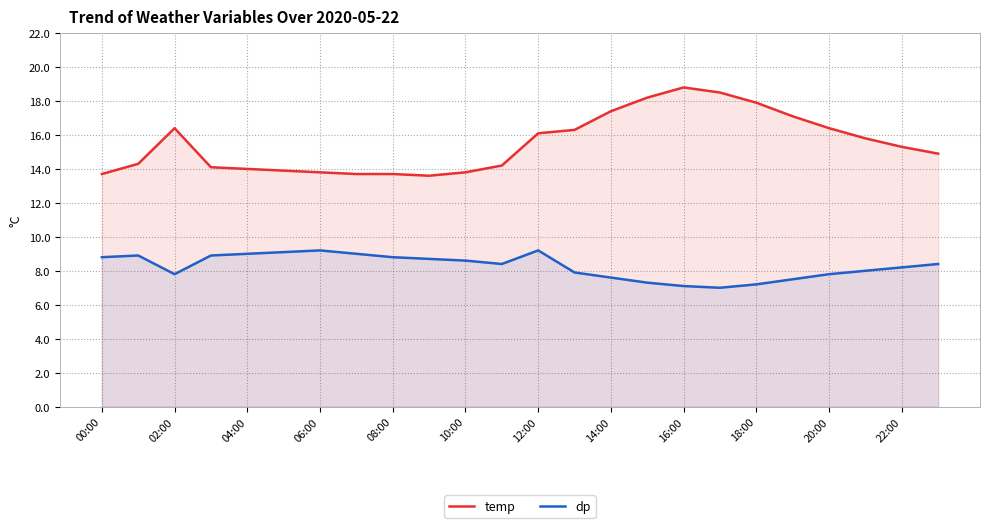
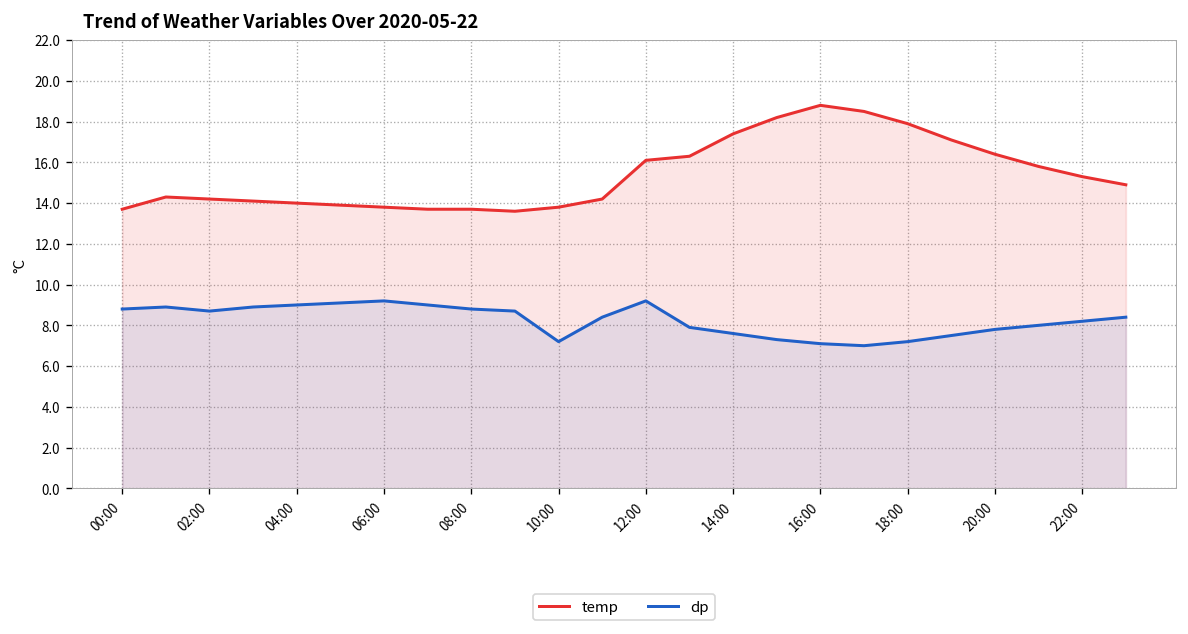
  {
    "temp": {
      "00:00": 13.7,
-     "02:00": 16.4,
+     "02:00": 14.2,
      "04:00": 14.0,
      "06:00": 13.8,
      "08:00": 13.7,
      "10:00": 13.8,
      "12:00": 16.1,
      "14:00": 17.4,
      "16:00": 18.8,
      "18:00": 17.9,
      "20:00": 16.4,
      "22:00": 15.3
    },
    "dp": {
      "00:00": 8.8,
-     "02:00": 7.8,
+     "02:00": 8.7,
      "04:00": 9.0,
      "06:00": 9.2,
      "08:00": 8.8,
-     "10:00": 8.6,
+     "10:00": 7.2,
      "12:00": 9.2,
      "14:00": 7.6,
      "16:00": 7.1,
      "18:00": 7.2,
      "20:00": 7.8,
      "22:00": 8.2
    }
  }
